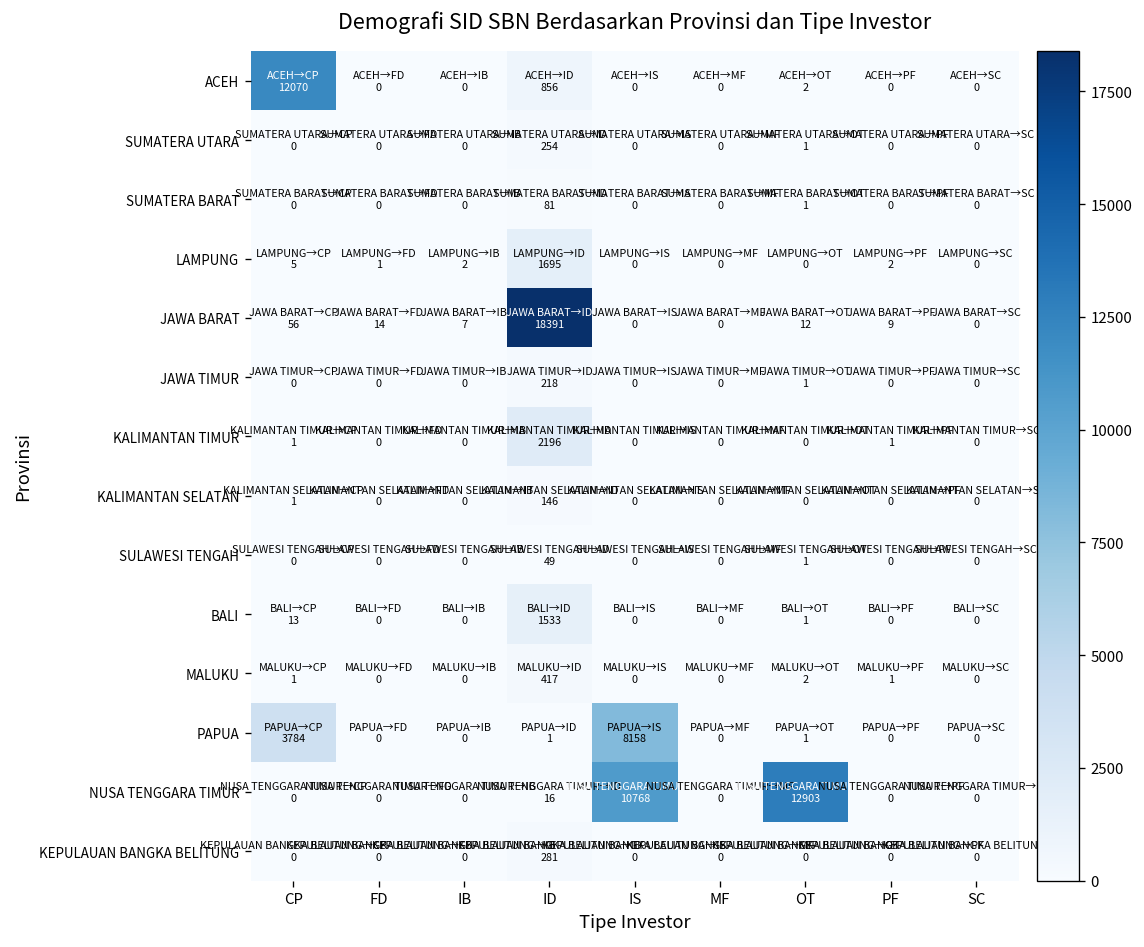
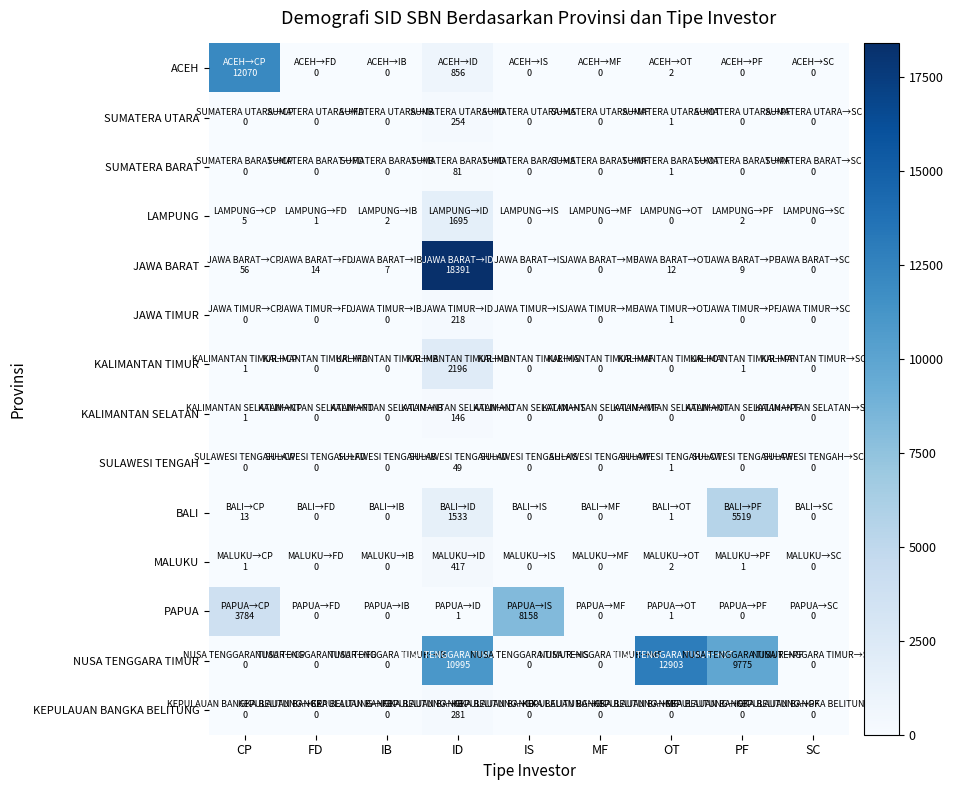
  {
    "ACEH": {
      "CP": 12070,
      "FD": 0,
      "IB": 0,
      "ID": 856,
      "IS": 0,
      "MF": 0,
      "OT": 2,
      "PF": 0,
      "SC": 0
    },
    "LAMPUNG": {
      "CP": 5,
      "FD": 1,
      "IB": 2,
      "ID": 1695,
      "IS": 0,
      "MF": 0,
      "OT": 0,
      "PF": 2,
      "SC": 0
    },
    "JAWA BARAT": {
      "CP": 56,
      "FD": 14,
      "IB": 7,
      "ID": 18391,
      "IS": 0,
      "MF": 0,
      "OT": 12,
      "PF": 9,
      "SC": 0
    },
    "JAWA TIMUR": {
      "CP": 0,
      "FD": 0,
      "IB": 0,
      "ID": 218,
      "IS": 0,
      "MF": 0,
      "OT": 1,
      "PF": 0,
      "SC": 0
    },
    "BALI": {
      "CP": 13,
      "FD": 0,
      "IB": 0,
      "ID": 1533,
      "IS": 0,
      "MF": 0,
      "OT": 1,
-     "PF": 0,
+     "PF": 5519,
      "SC": 0
    },
    "MALUKU": {
      "CP": 1,
      "FD": 0,
      "IB": 0,
      "ID": 417,
      "IS": 0,
      "MF": 0,
      "OT": 2,
      "PF": 1,
      "SC": 0
    },
    "PAPUA": {
      "CP": 3784,
      "FD": 0,
      "IB": 0,
      "ID": 1,
      "IS": 8158,
      "MF": 0,
      "OT": 1,
      "PF": 0,
      "SC": 0
    },
    "NUSA TENGGARA TIMUR": {
-     "ID": 16,
-     "IS": 10768,
-     "PF": 0
+     "ID": 10995,
+     "IS": 0,
+     "PF": 9775
    }
  }
